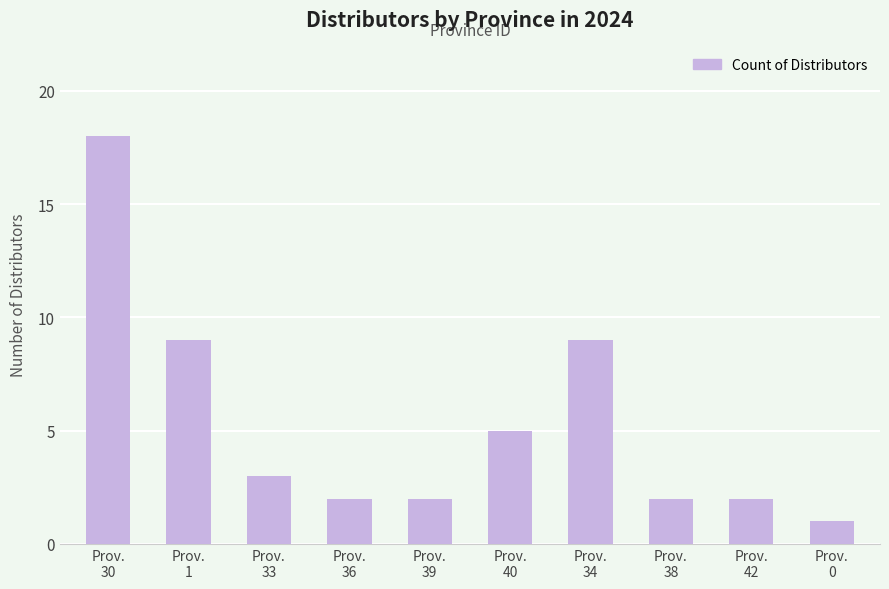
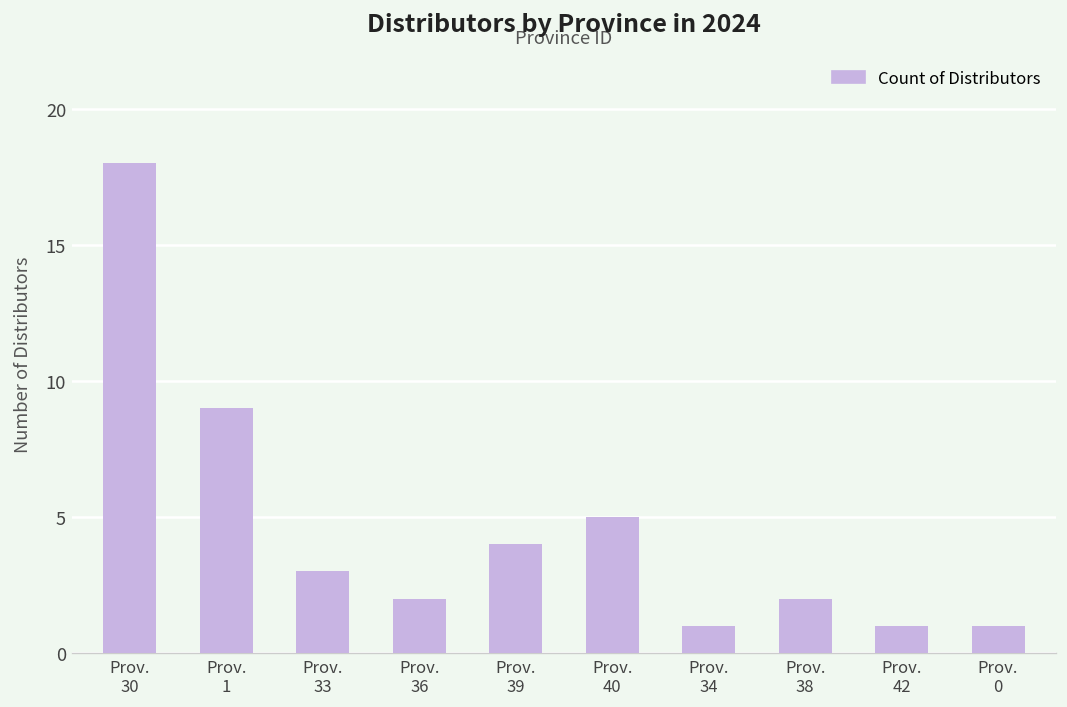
  {
    "Prov. 30": 18,
    "Prov. 1": 9,
    "Prov. 33": 3,
    "Prov. 36": 2,
-   "Prov. 39": 2,
+   "Prov. 39": 4,
    "Prov. 40": 5,
-   "Prov. 34": 9,
+   "Prov. 34": 1,
    "Prov. 38": 2,
-   "Prov. 42": 2,
+   "Prov. 42": 1,
    "Prov. 0": 1
  }
